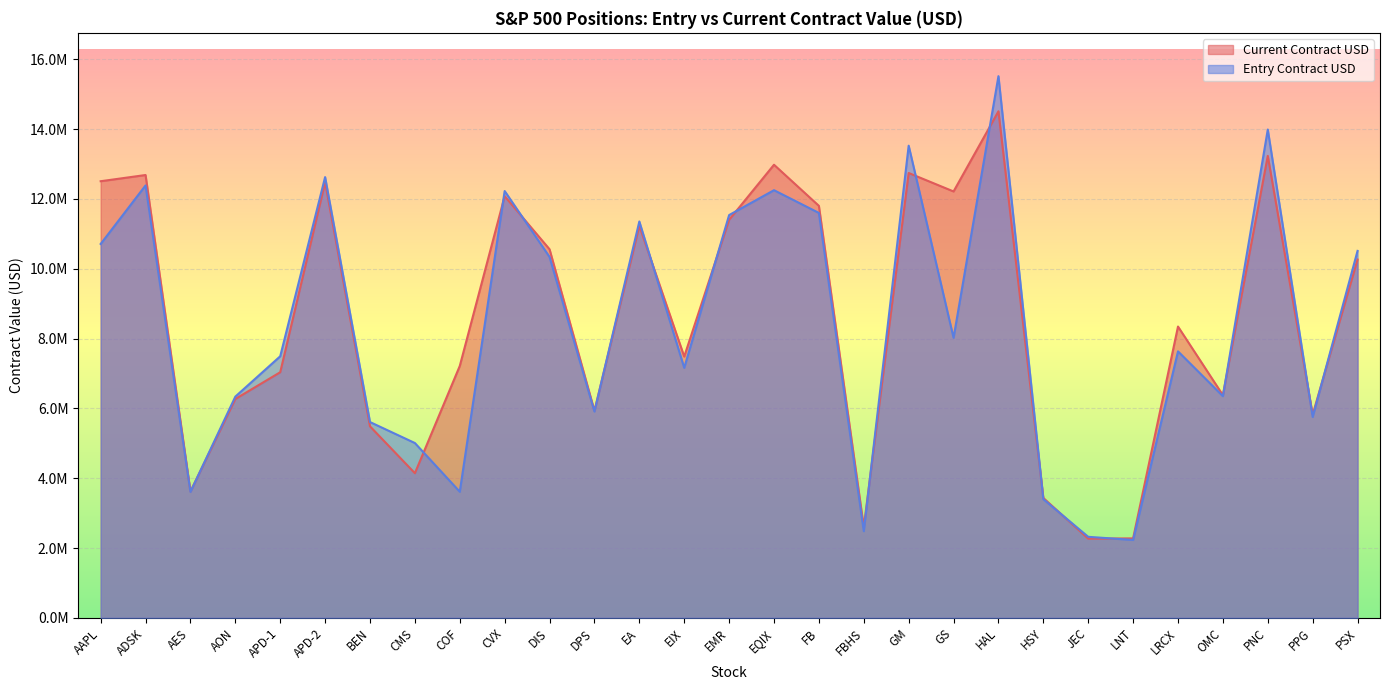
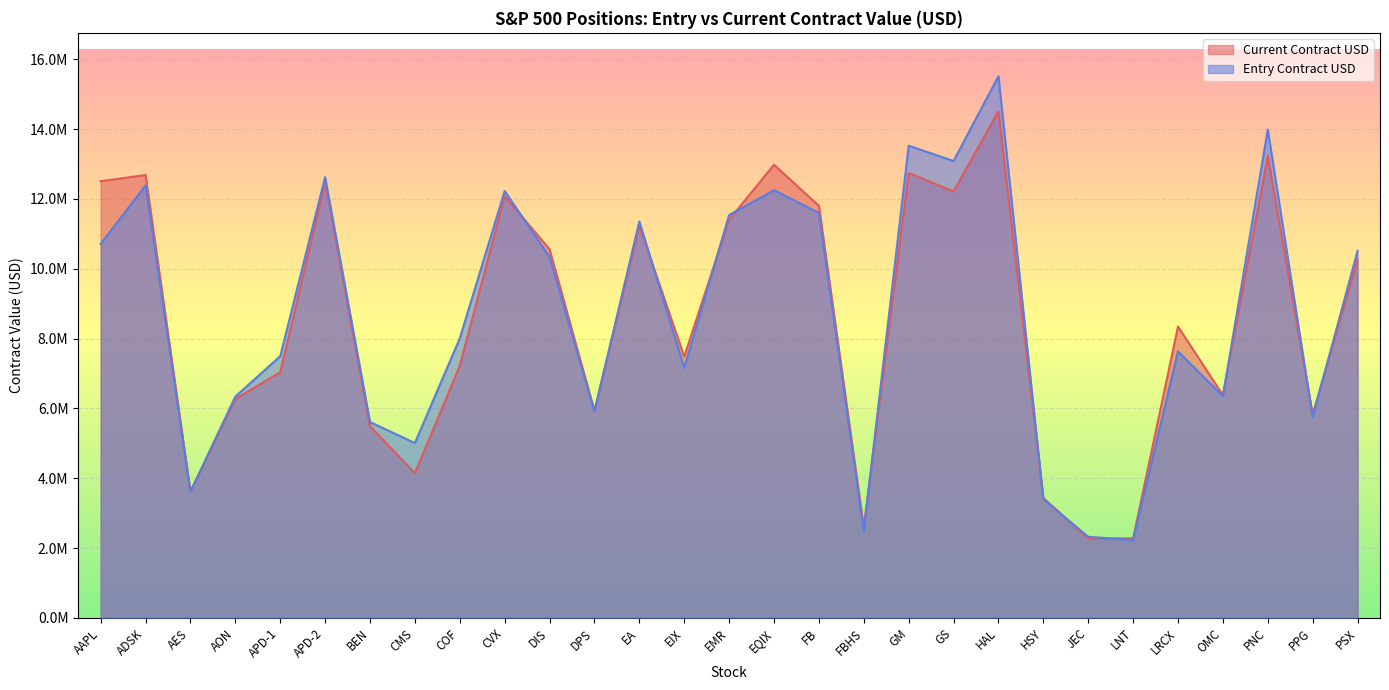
  {
    "Current Contract USD": {
      "AAPL": 12500000,
      "ADSK": 12700000,
      "APD-1": 7000000,
      "APD-2": 12500000,
      "BEN": 5500000,
      "CMS": 4100000,
      "COF": 7200000,
      "CVX": 12100000,
      "DIS": 10600000,
      "EA": 11200000,
      "EIX": 7500000,
      "EMR": 11400000,
      "EQIX": 13000000,
      "FB": 11800000,
      "FBHS": 2600000,
      "GM": 12700000,
      "GS": 12200000,
      "HAL": 14500000,
      "LRCX": 8300000,
      "PNC": 13200000,
      "PSX": 10300000
    },
    "Entry Contract USD": {
      "AAPL": 10700000,
      "ADSK": 12400000,
      "APD-1": 7500000,
      "APD-2": 12600000,
      "BEN": 5600000,
      "CMS": 5000000,
-     "COF": 3600000,
+     "COF": 8000000,
      "CVX": 12200000,
      "DIS": 10300000,
      "EA": 11400000,
      "EIX": 7200000,
      "EMR": 11500000,
      "EQIX": 12200000,
      "FB": 11600000,
      "FBHS": 2500000,
      "GM": 13500000,
-     "GS": 8000000,
+     "GS": 13100000,
      "HAL": 15500000,
      "LRCX": 7600000,
      "PNC": 14000000,
      "PSX": 10500000
    }
  }
